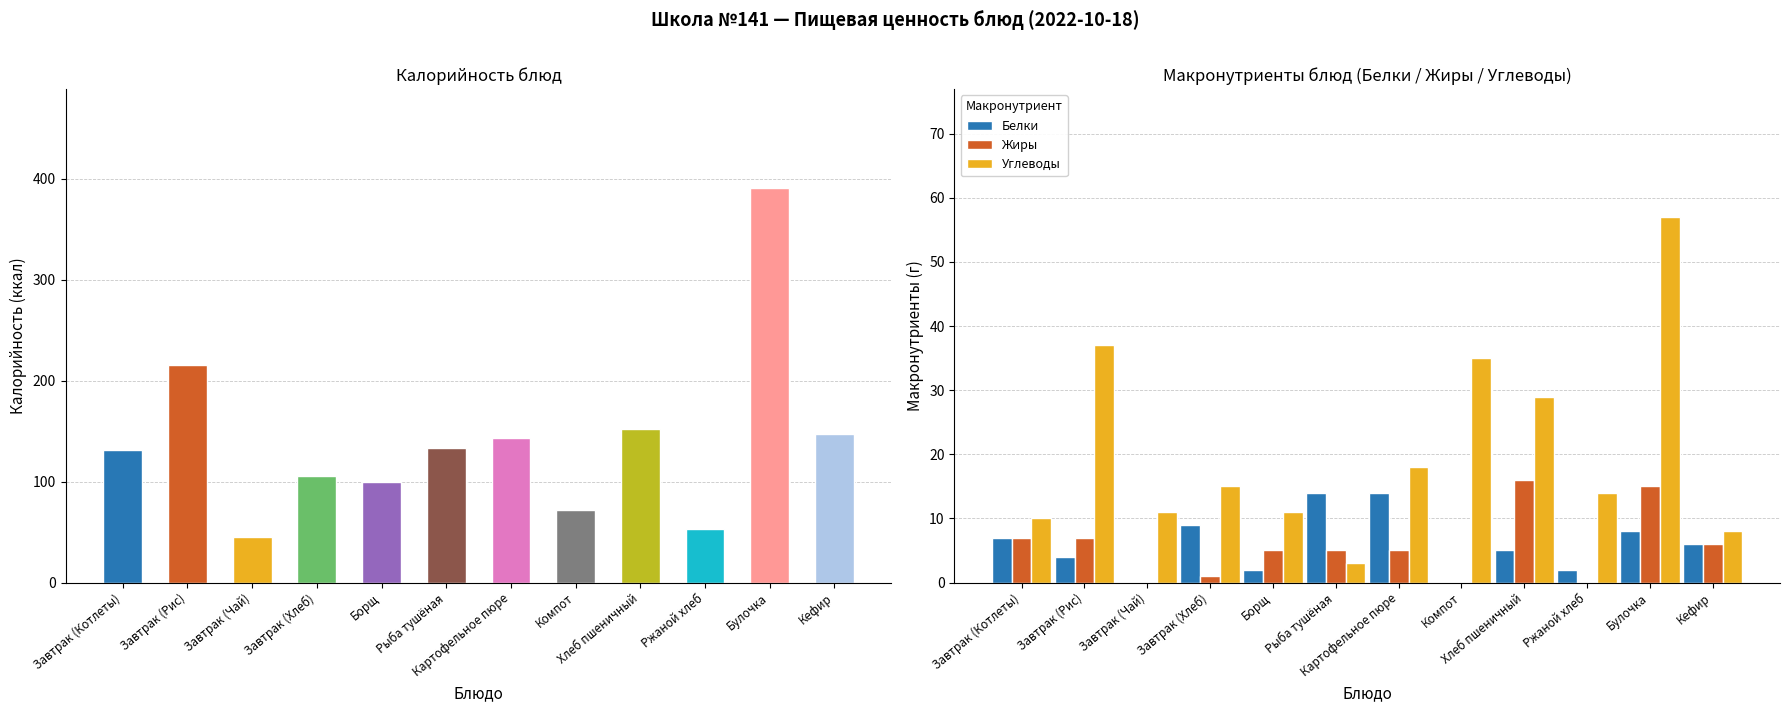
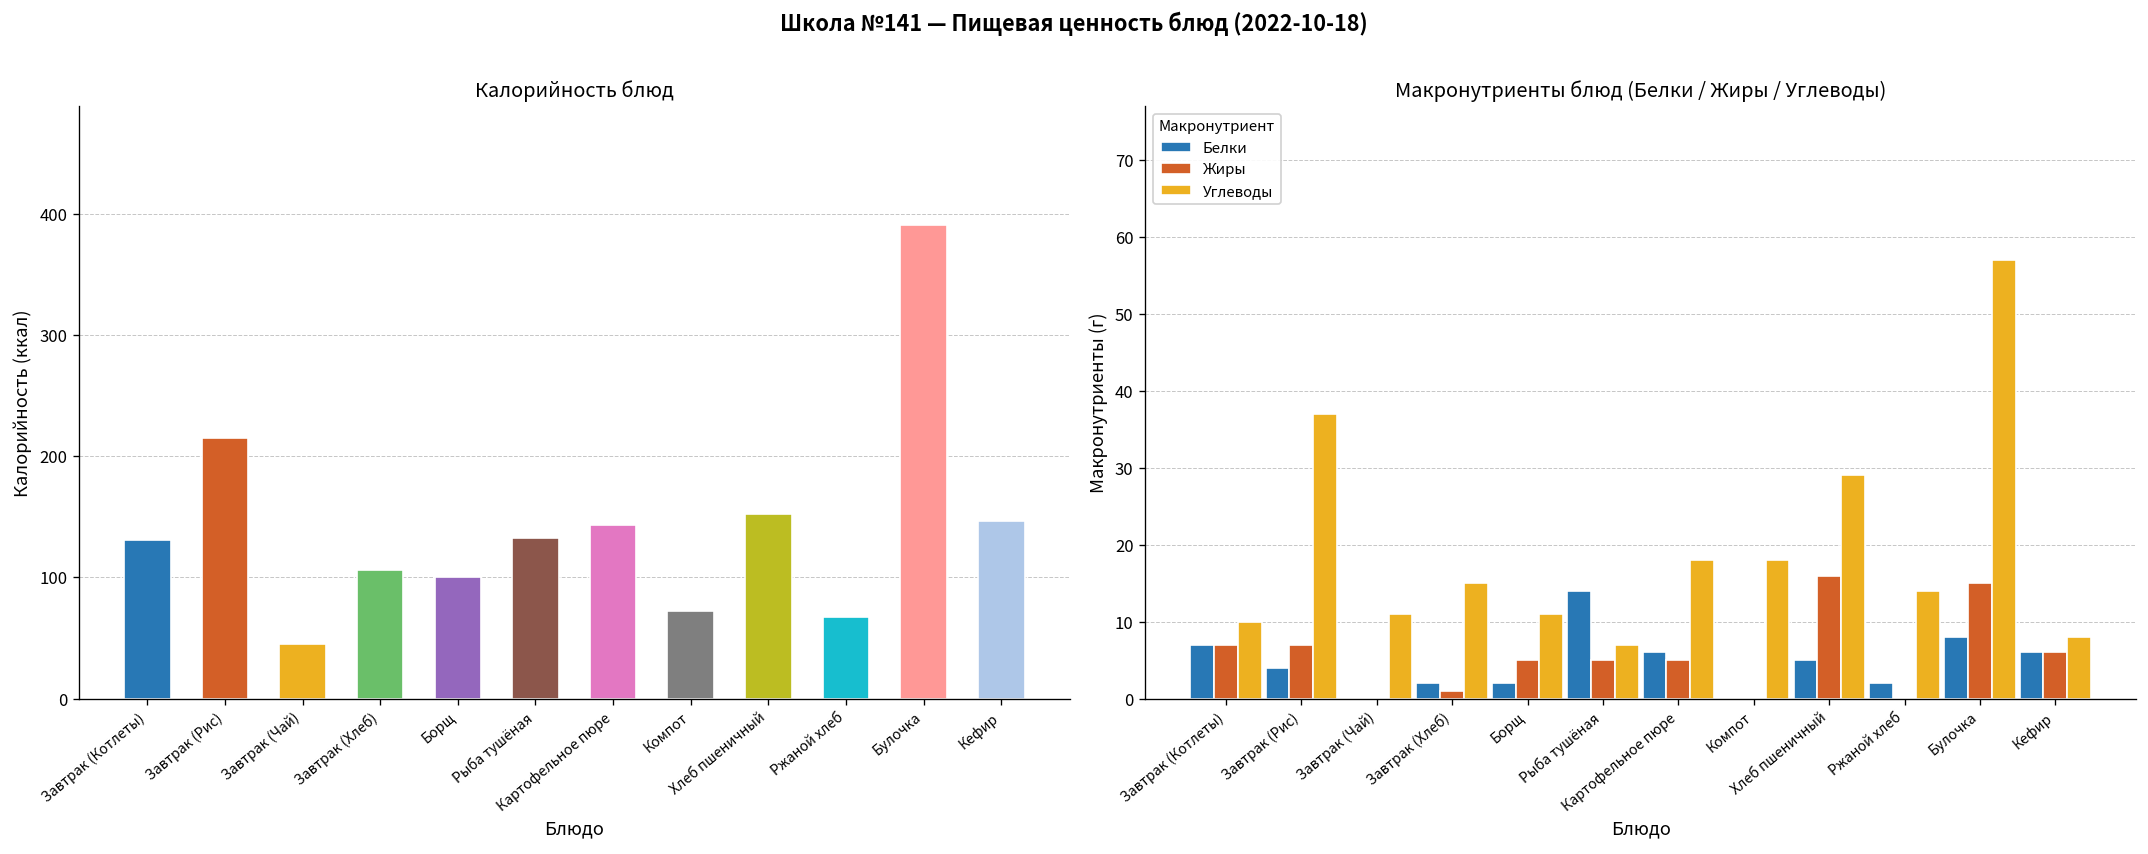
  {
    "Калорийность блюд": {
      "Завтрак (Котлеты)": 131,
      "Завтрак (Рис)": 215,
      "Завтрак (Чай)": 45,
      "Завтрак (Хлеб)": 106,
      "Борщ": 100,
      "Рыба тушёная": 133,
      "Картофельное пюре": 143,
      "Компот": 72,
      "Хлеб пшеничный": 152,
-     "Ржаной хлеб": 53,
+     "Ржаной хлеб": 67,
      "Булочка": 391,
      "Кефир": 147
    },
    "Макронутриенты блюд (Белки / Жиры / Углеводы)": {
      "Белки": {
        "Завтрак (Котлеты)": 7,
        "Завтрак (Рис)": 4,
        "Завтрак (Чай)": 0,
-       "Завтрак (Хлеб)": 9,
+       "Завтрак (Хлеб)": 2,
        "Борщ": 2,
        "Рыба тушёная": 14,
-       "Картофельное пюре": 14,
+       "Картофельное пюре": 6,
        "Компот": 0,
        "Хлеб пшеничный": 5,
        "Ржаной хлеб": 2,
        "Булочка": 8,
        "Кефир": 6
      },
      "Жиры": {
        "Завтрак (Котлеты)": 7,
        "Завтрак (Рис)": 7,
        "Завтрак (Чай)": 0,
        "Завтрак (Хлеб)": 1,
        "Борщ": 5,
        "Рыба тушёная": 5,
        "Картофельное пюре": 5,
        "Компот": 0,
        "Хлеб пшеничный": 16,
        "Ржаной хлеб": 0,
        "Булочка": 15,
        "Кефир": 6
      },
      "Углеводы": {
        "Завтрак (Котлеты)": 10,
        "Завтрак (Рис)": 37,
        "Завтрак (Чай)": 11,
        "Завтрак (Хлеб)": 15,
        "Борщ": 11,
-       "Рыба тушёная": 3,
+       "Рыба тушёная": 7,
        "Картофельное пюре": 18,
-       "Компот": 35,
+       "Компот": 18,
        "Хлеб пшеничный": 29,
        "Ржаной хлеб": 14,
        "Булочка": 57,
        "Кефир": 8
      }
    }
  }
